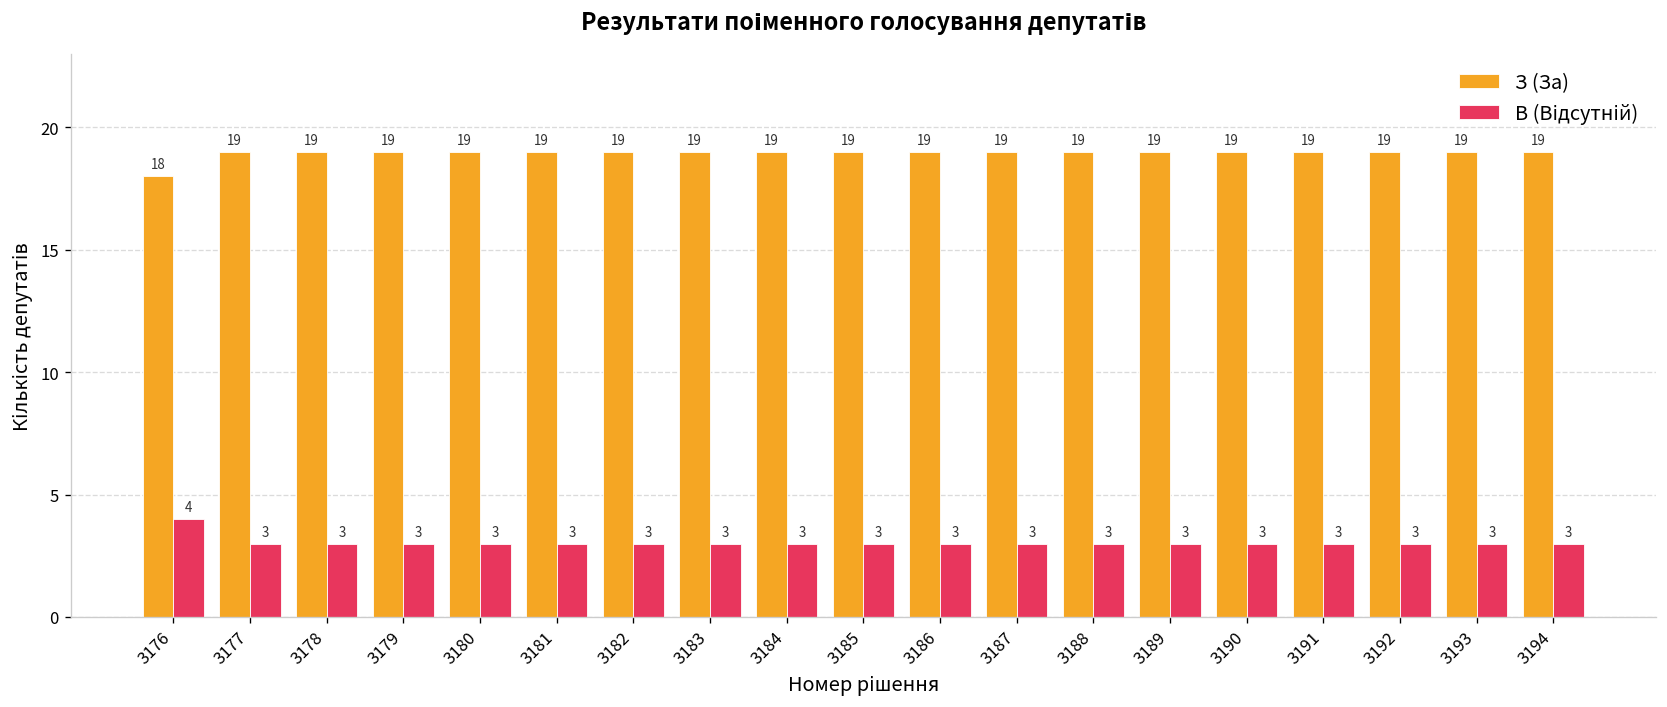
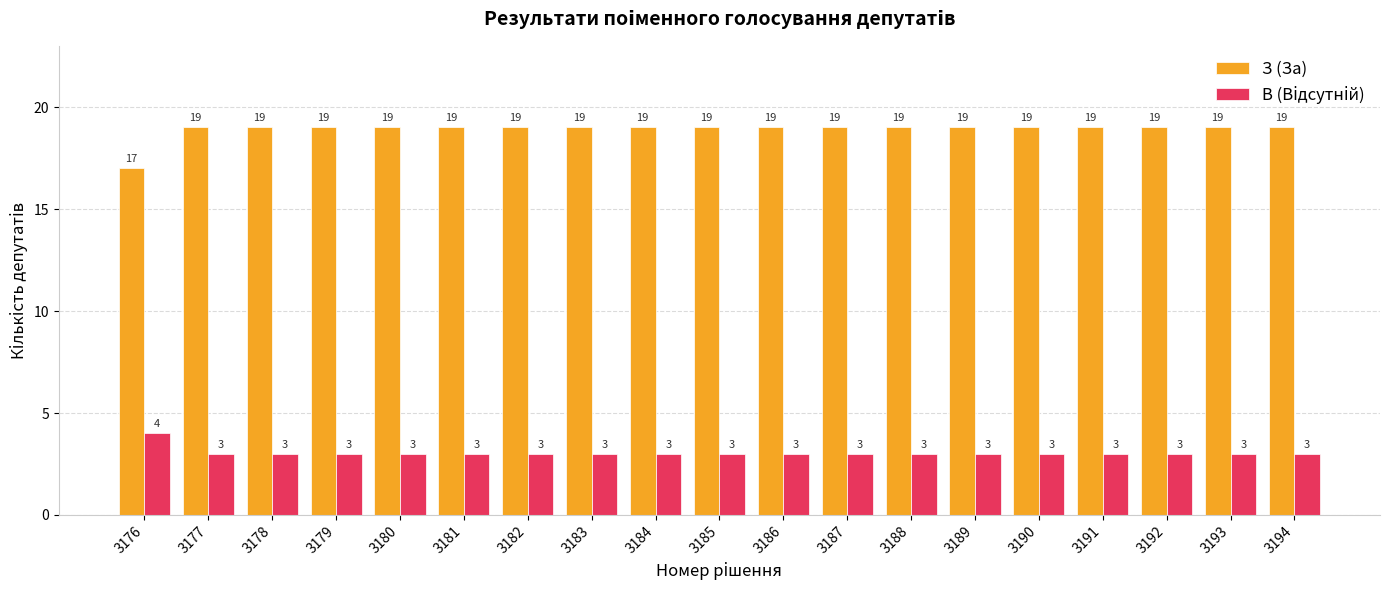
  {
    "З (За)": {
-     "3176": 18,
+     "3176": 17,
      "3177": 19,
      "3178": 19,
      "3179": 19,
      "3180": 19,
      "3181": 19,
      "3182": 19,
      "3183": 19,
      "3184": 19,
      "3185": 19,
      "3186": 19,
      "3187": 19,
      "3188": 19,
      "3189": 19,
      "3190": 19,
      "3191": 19,
      "3192": 19,
      "3193": 19,
      "3194": 19
    },
    "В (Відсутній)": {
      "3176": 4,
      "3177": 3,
      "3178": 3,
      "3179": 3,
      "3180": 3,
      "3181": 3,
      "3182": 3,
      "3183": 3,
      "3184": 3,
      "3185": 3,
      "3186": 3,
      "3187": 3,
      "3188": 3,
      "3189": 3,
      "3190": 3,
      "3191": 3,
      "3192": 3,
      "3193": 3,
      "3194": 3
    }
  }
